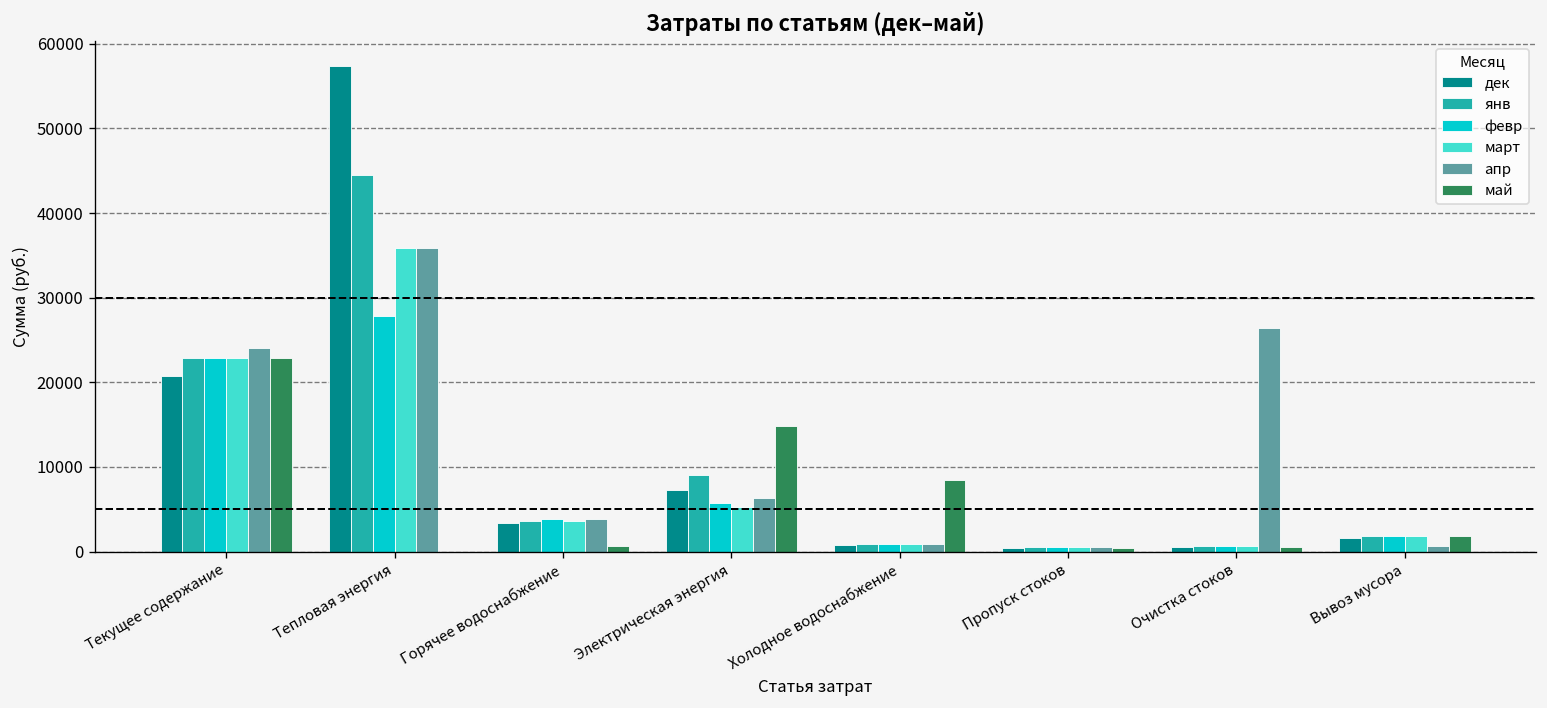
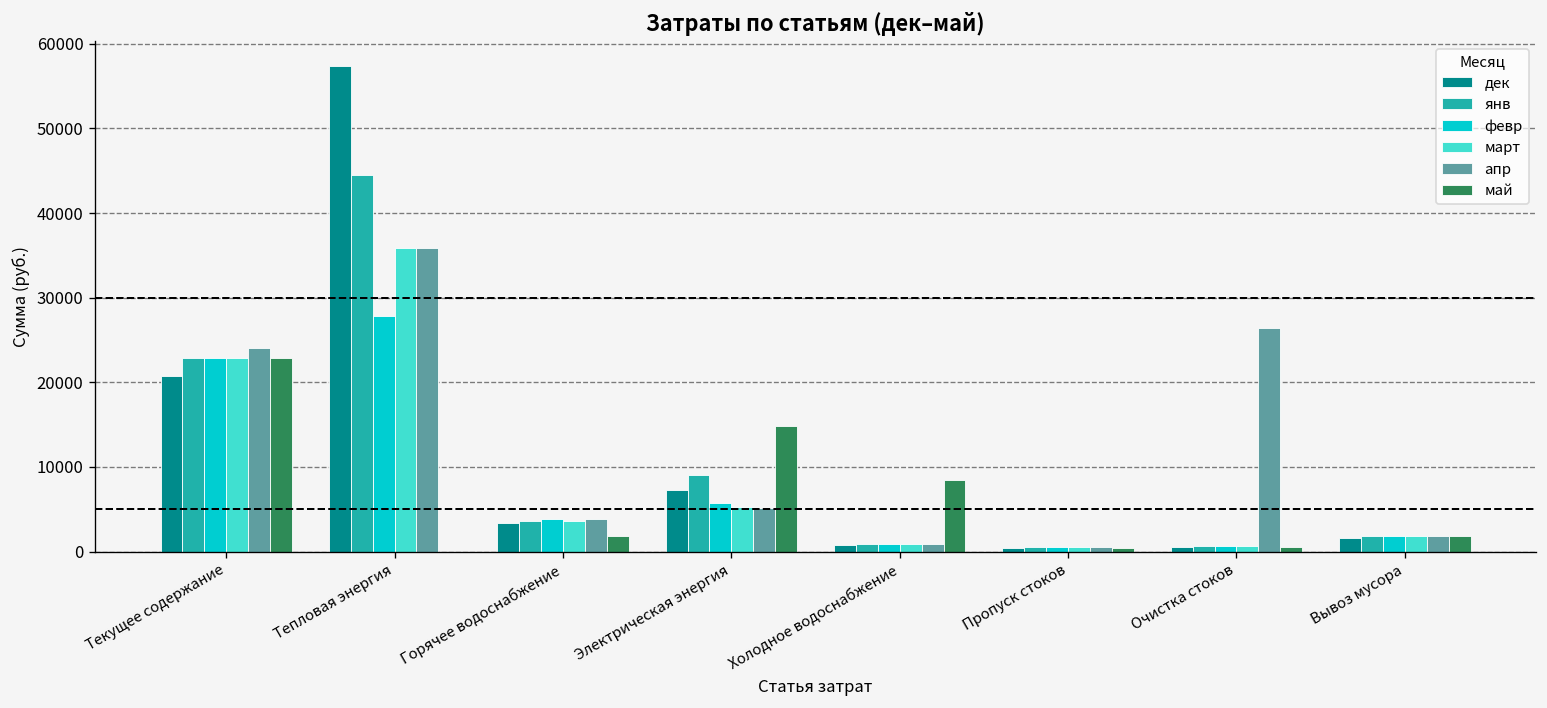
  {
    "март": {
      "Текущее содержание": 23000,
      "Тепловая энергия": 36000,
      "Горячее водоснабжение": 4000,
      "Электрическая энергия": 5000,
      "Холодное водоснабжение": 1000,
      "Пропуск стоков": 1000,
      "Очистка стоков": 1000,
      "Вывоз мусора": 2000
    },
    "апр": {
      "Текущее содержание": 24000,
      "Тепловая энергия": 36000,
      "Горячее водоснабжение": 4000,
-     "Электрическая энергия": 6000,
+     "Электрическая энергия": 5000,
      "Холодное водоснабжение": 1000,
      "Пропуск стоков": 1000,
      "Очистка стоков": 26000,
-     "Вывоз мусора": 1000
+     "Вывоз мусора": 2000
    },
    "май": {
      "Текущее содержание": 23000,
      "Тепловая энергия": 0,
-     "Горячее водоснабжение": 1000,
+     "Горячее водоснабжение": 2000,
      "Электрическая энергия": 15000,
      "Холодное водоснабжение": 8000,
      "Пропуск стоков": 0,
      "Очистка стоков": 1000,
      "Вывоз мусора": 2000
    }
  }
